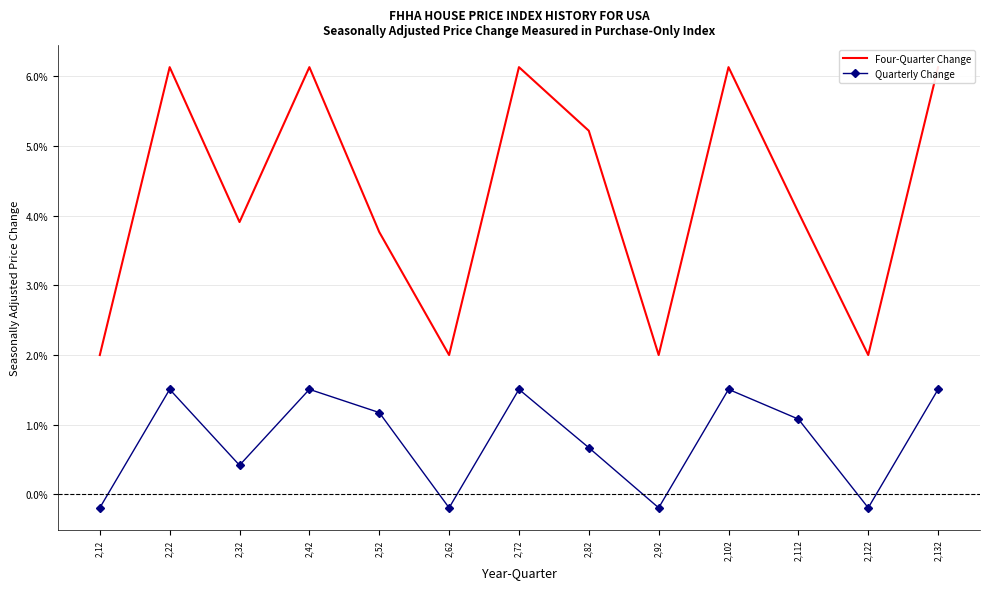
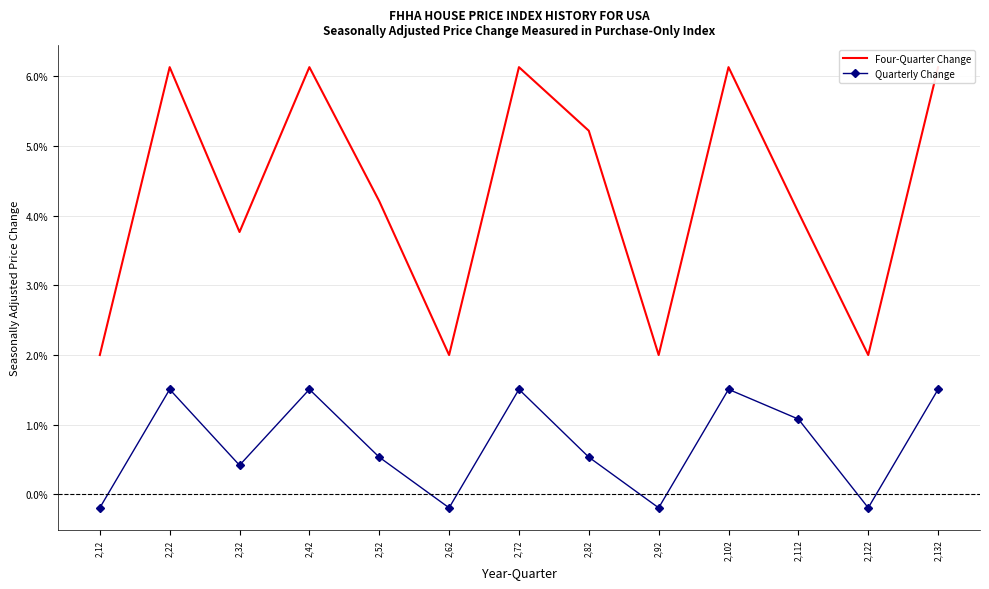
  {
    "Four-Quarter Change": {
      "2,12": "2.0%",
      "2,22": "6.1%",
-     "2,32": "3.9%",
+     "2,32": "3.8%",
      "2,42": "6.1%",
-     "2,52": "3.8%",
+     "2,52": "4.2%",
      "2,62": "2.0%",
      "2,72": "6.1%",
      "2,82": "5.2%",
      "2,92": "2.0%",
      "2,102": "6.1%",
      "2,112": "4.0%",
      "2,122": "2.0%"
    },
    "Quarterly Change": {
      "2,12": "-0.2%",
      "2,22": "1.5%",
      "2,32": "0.4%",
      "2,42": "1.5%",
-     "2,52": "1.2%",
+     "2,52": "0.5%",
      "2,62": "-0.2%",
      "2,72": "1.5%",
-     "2,82": "0.7%",
+     "2,82": "0.5%",
      "2,92": "-0.2%",
      "2,102": "1.5%",
      "2,112": "1.1%",
      "2,122": "-0.2%",
      "2,132": "1.5%"
    }
  }
